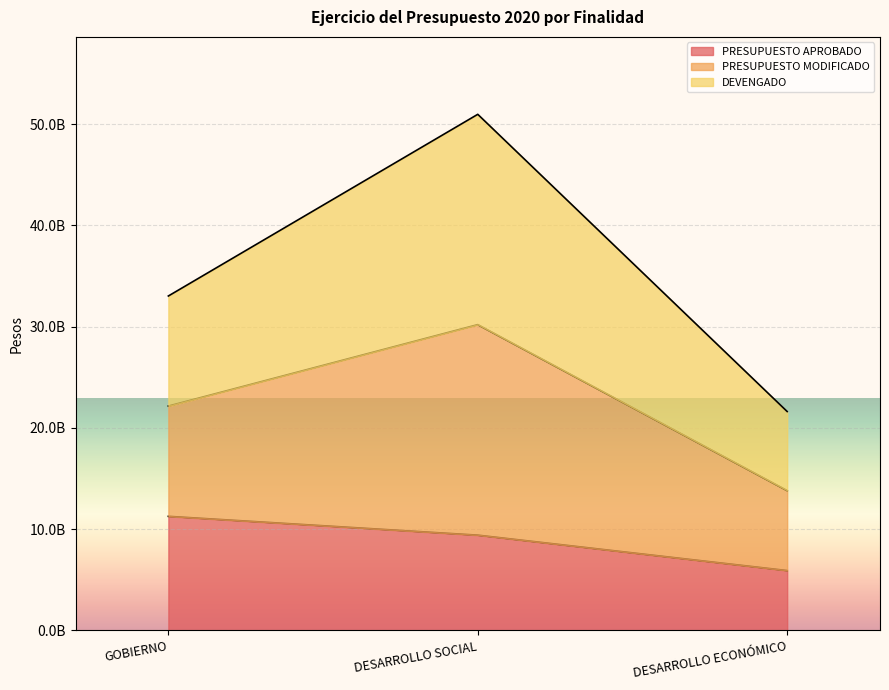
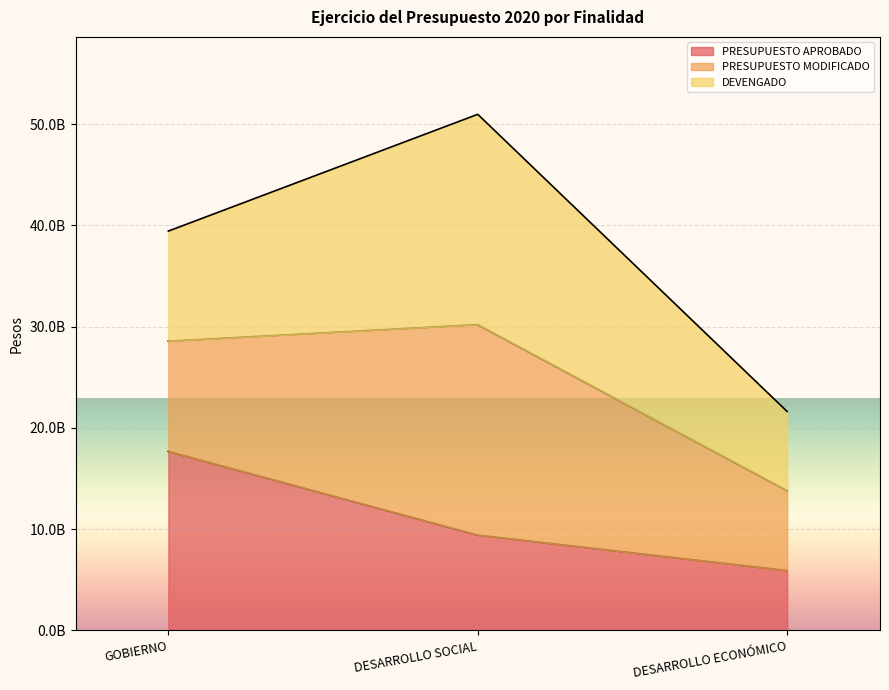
  {
    "PRESUPUESTO APROBADO": {
-     "GOBIERNO": 11300000000,
+     "GOBIERNO": 17700000000,
      "DESARROLLO SOCIAL": 9400000000,
      "DESARROLLO ECONÓMICO": 5900000000
    }
  }
